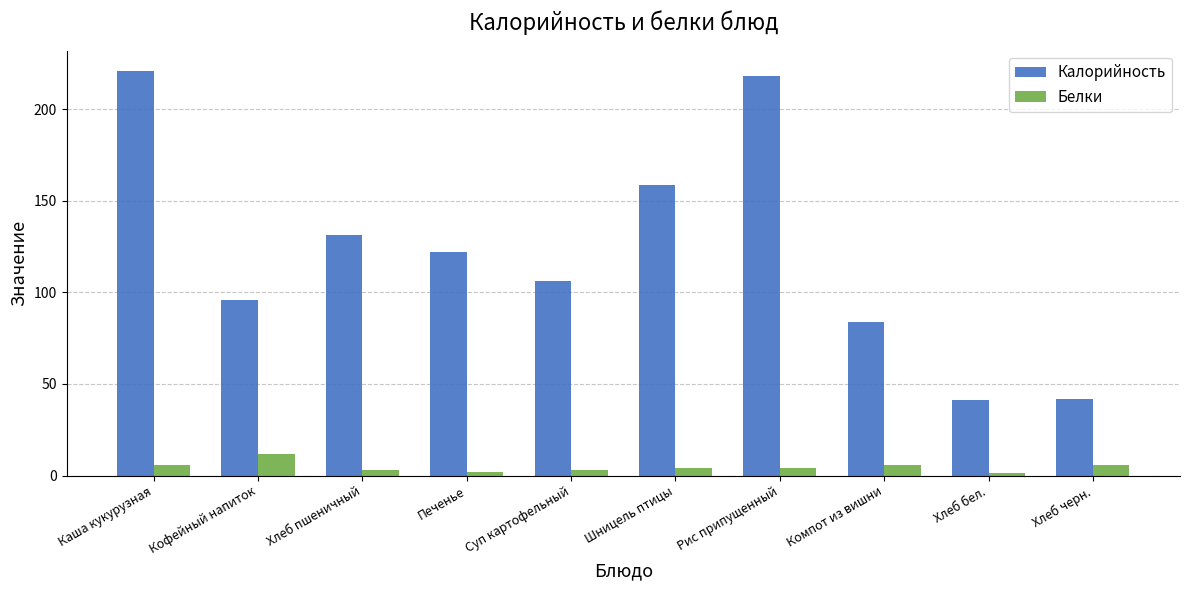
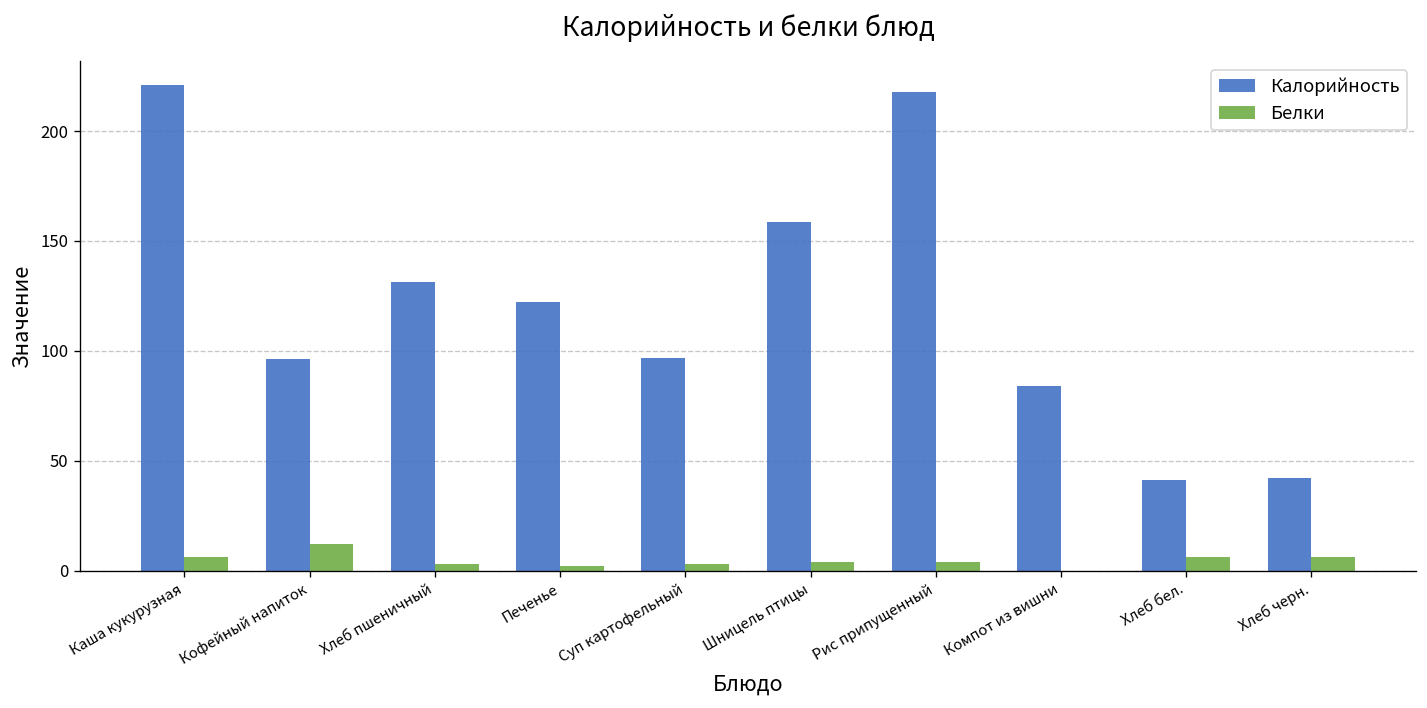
  {
    "Калорийность": {
      "Каша кукурузная": 221,
      "Кофейный напиток": 96,
      "Хлеб пшеничный": 131,
      "Печенье": 122,
-     "Суп картофельный": 106,
+     "Суп картофельный": 97,
      "Шницель птицы": 159,
      "Рис припущенный": 218,
      "Компот из вишни": 84,
      "Хлеб бел.": 41,
      "Хлеб черн.": 42
    },
    "Белки": {
      "Каша кукурузная": 6,
      "Кофейный напиток": 12,
      "Хлеб пшеничный": 3,
      "Печенье": 2,
      "Суп картофельный": 3,
      "Шницель птицы": 4,
      "Рис припущенный": 4,
-     "Компот из вишни": 6,
-     "Хлеб бел.": 2,
+     "Компот из вишни": 0,
+     "Хлеб бел.": 6,
      "Хлеб черн.": 6
    }
  }
